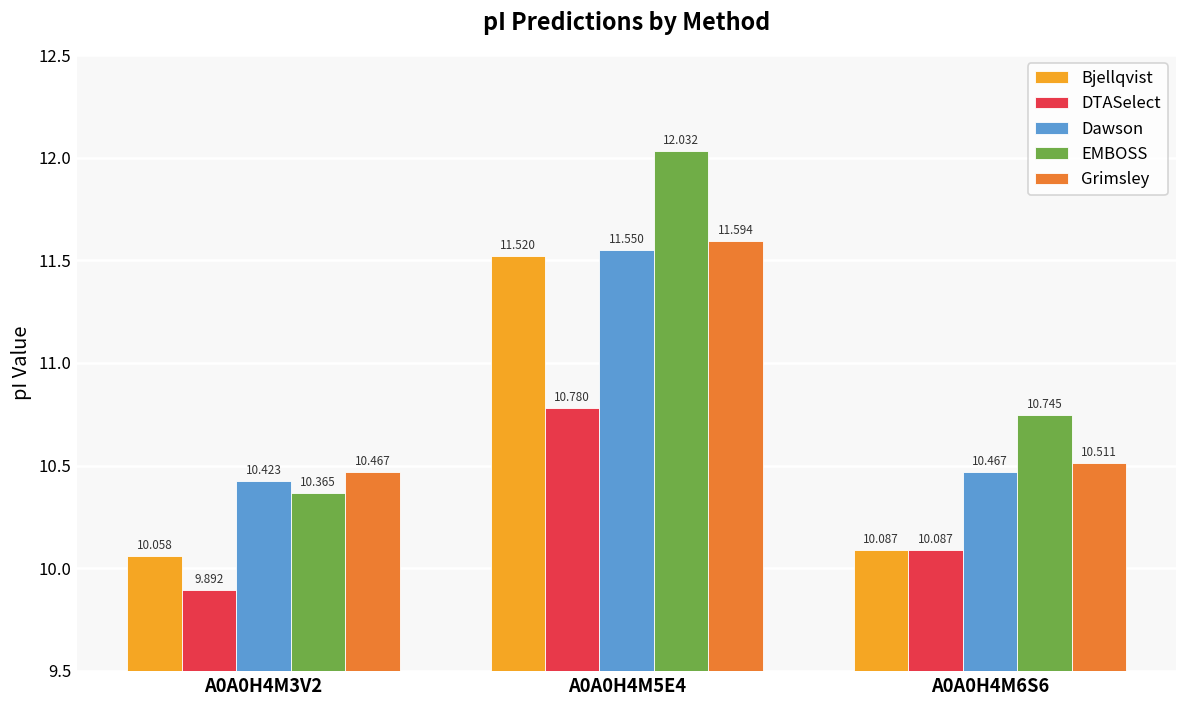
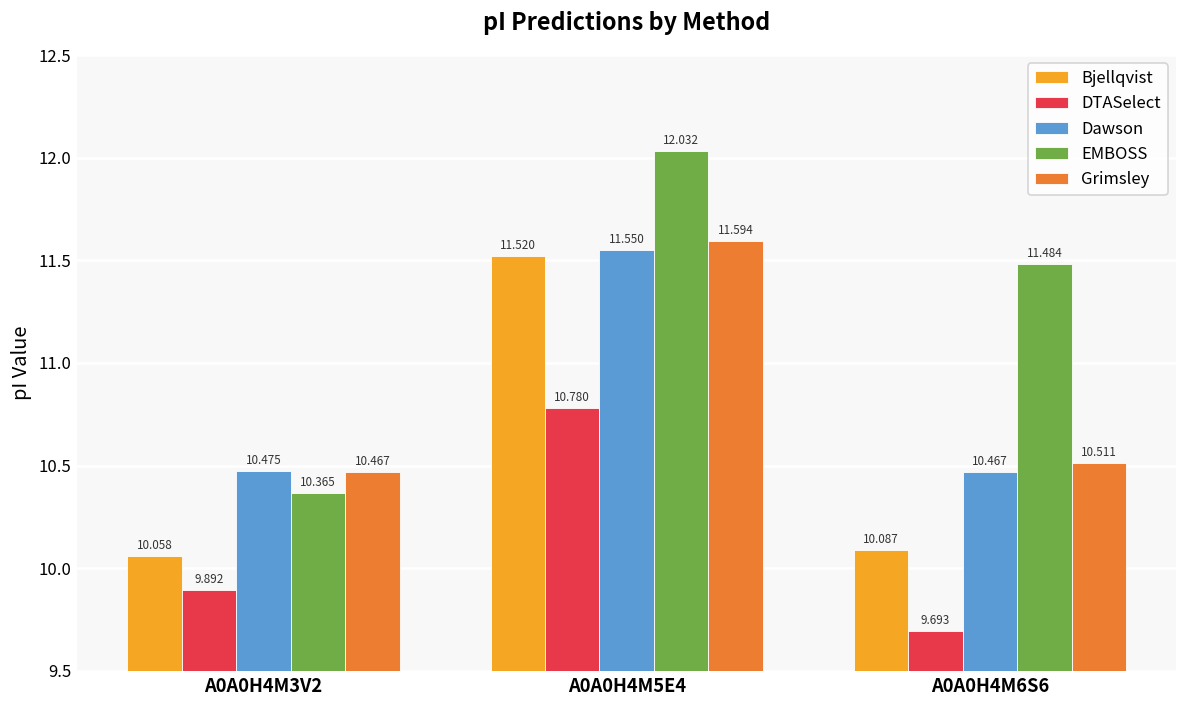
  {
    "DTASelect": {
      "A0A0H4M3V2": 9.892,
      "A0A0H4M5E4": 10.780,
-     "A0A0H4M6S6": 10.087
+     "A0A0H4M6S6": 9.693
    },
    "Dawson": {
-     "A0A0H4M3V2": 10.423,
+     "A0A0H4M3V2": 10.475,
      "A0A0H4M5E4": 11.550,
      "A0A0H4M6S6": 10.467
    },
    "EMBOSS": {
      "A0A0H4M3V2": 10.365,
      "A0A0H4M5E4": 12.032,
-     "A0A0H4M6S6": 10.745
+     "A0A0H4M6S6": 11.484
    }
  }
